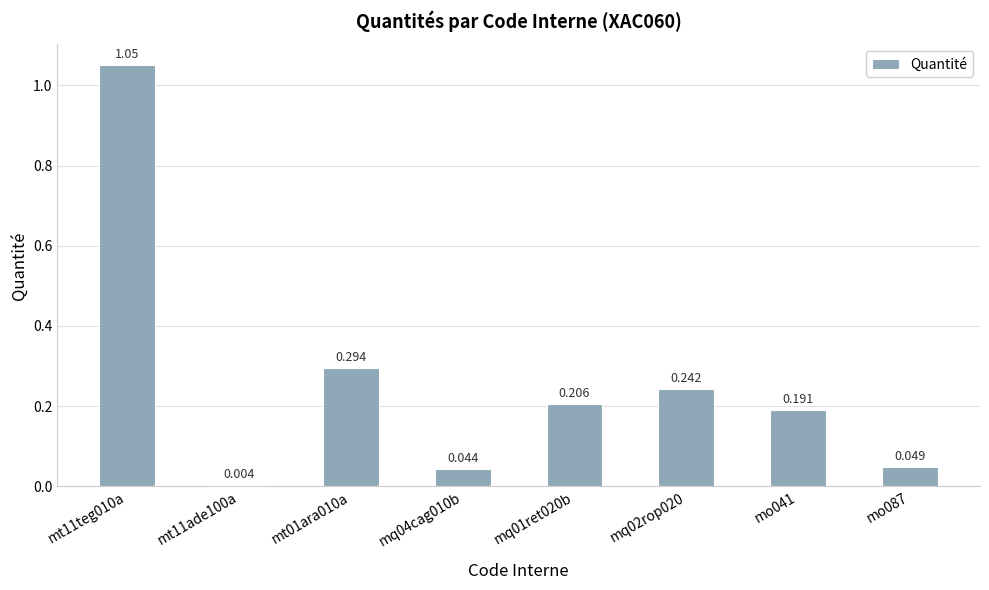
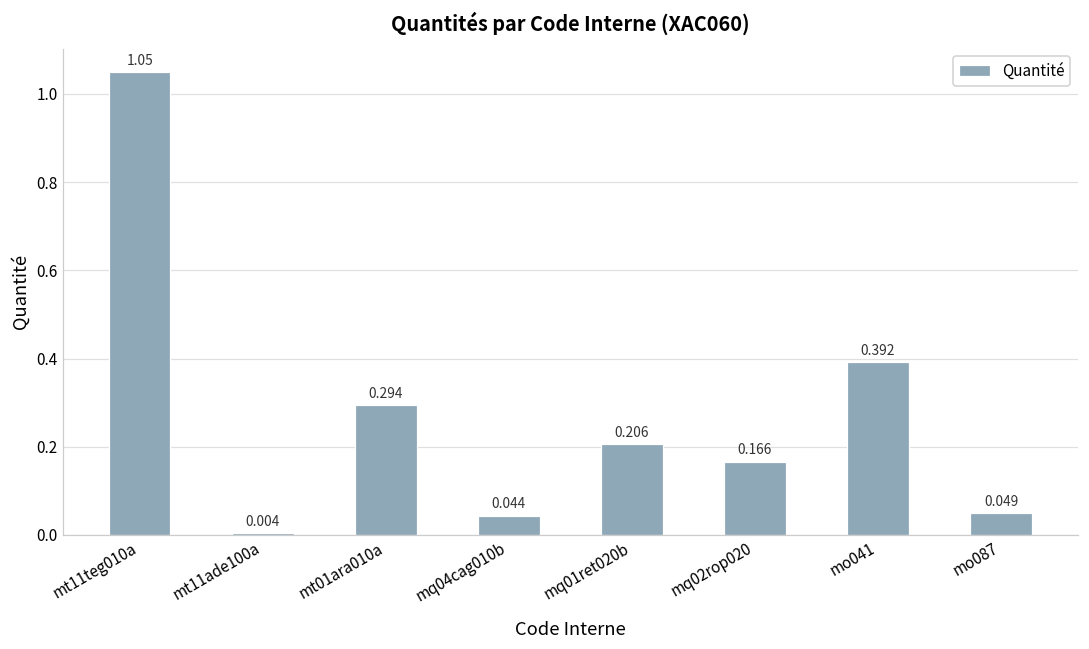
  {
    "mt11teg010a": 1.05,
    "mt11ade100a": 0.004,
    "mt01ara010a": 0.294,
    "mq04cag010b": 0.044,
    "mq01ret020b": 0.206,
-   "mq02rop020": 0.242,
-   "mo041": 0.191,
+   "mq02rop020": 0.166,
+   "mo041": 0.392,
    "mo087": 0.049
  }
